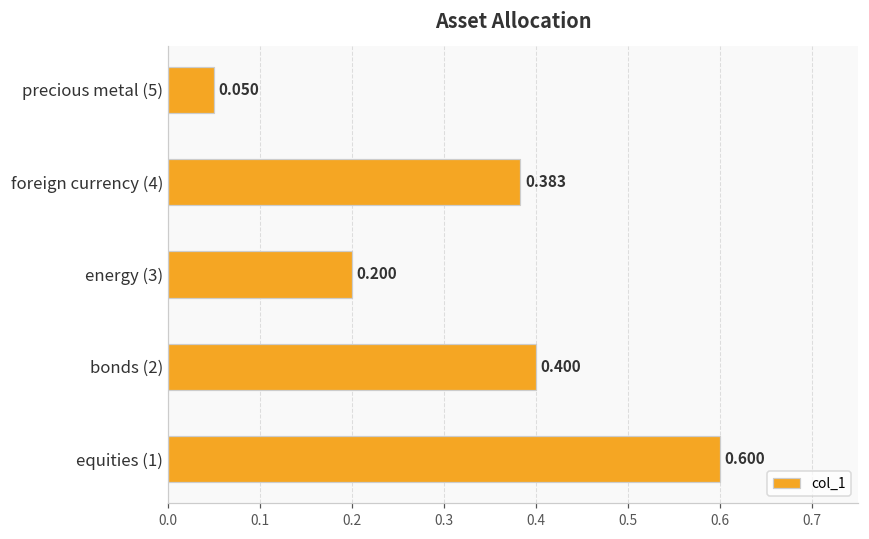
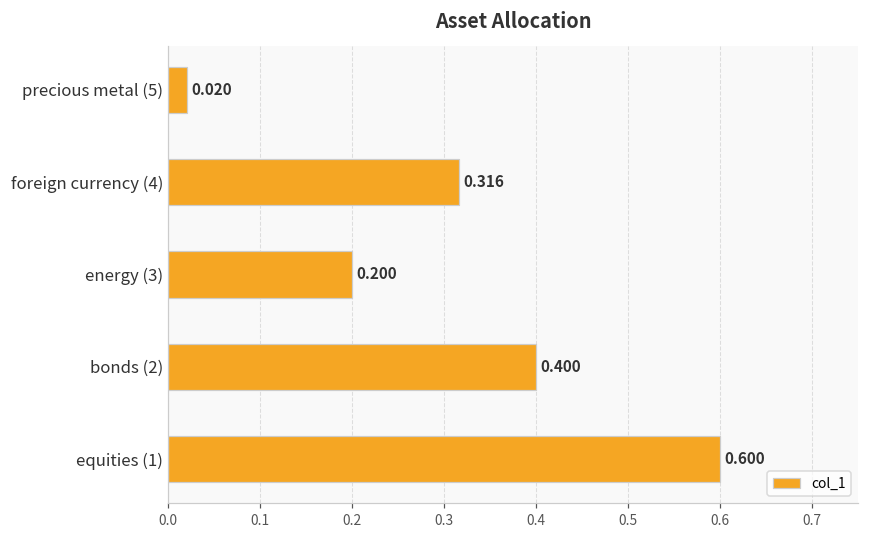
  {
-   "precious metal (5)": 0.050,
-   "foreign currency (4)": 0.383,
+   "precious metal (5)": 0.020,
+   "foreign currency (4)": 0.316,
    "energy (3)": 0.200,
    "bonds (2)": 0.400,
    "equities (1)": 0.600
  }
